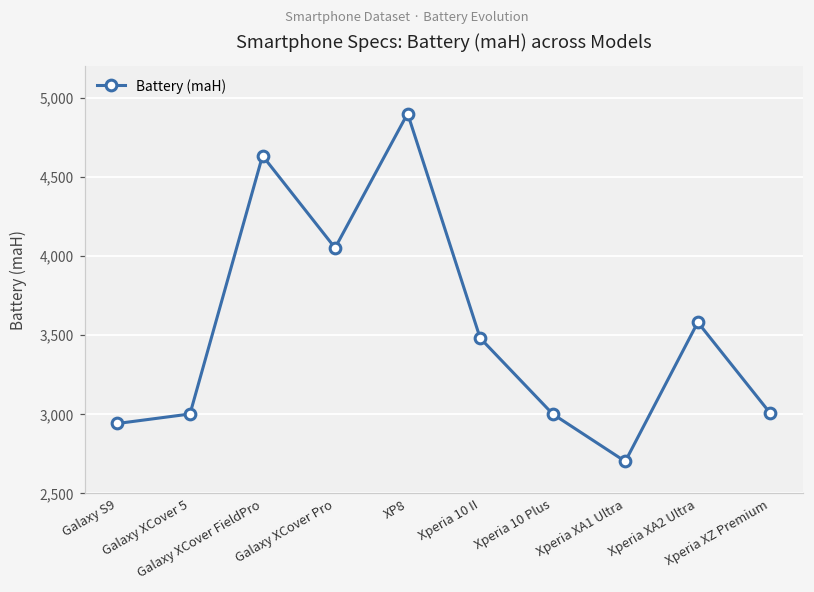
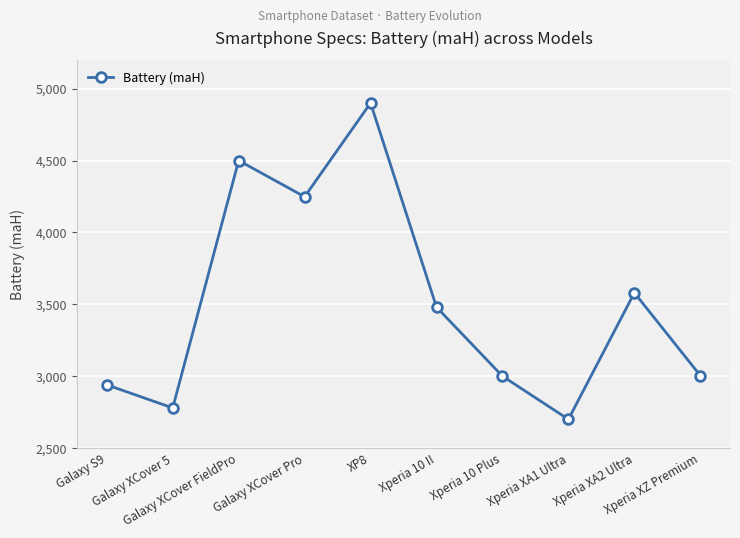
  {
    "Galaxy S9": "2,940",
-   "Galaxy XCover 5": "3,000",
-   "Galaxy XCover FieldPro": "4,630",
-   "Galaxy XCover Pro": "4,050",
+   "Galaxy XCover 5": "2,780",
+   "Galaxy XCover FieldPro": "4,500",
+   "Galaxy XCover Pro": "4,250",
    "XP8": "4,900",
    "Xperia 10 II": "3,480",
    "Xperia 10 Plus": "3,000",
    "Xperia XA1 Ultra": "2,700",
    "Xperia XA2 Ultra": "3,580",
    "Xperia XZ Premium": "3,000"
  }
